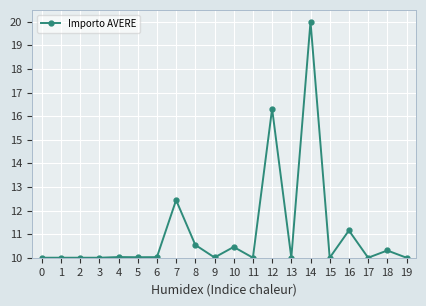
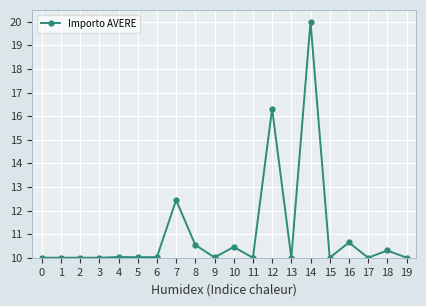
  {
    "0": 10.0,
    "1": 10.0,
    "2": 10.0,
    "3": 10.0,
    "4": 10.0,
    "5": 10.0,
    "6": 10.0,
    "7": 12.4,
    "8": 10.5,
    "9": 10.0,
    "10": 10.5,
    "11": 10.0,
    "12": 16.3,
    "13": 10.0,
    "14": 20.0,
    "15": 10.0,
-   "16": 11.2,
+   "16": 10.6,
    "17": 10.0,
    "18": 10.3,
    "19": 10.0
  }
